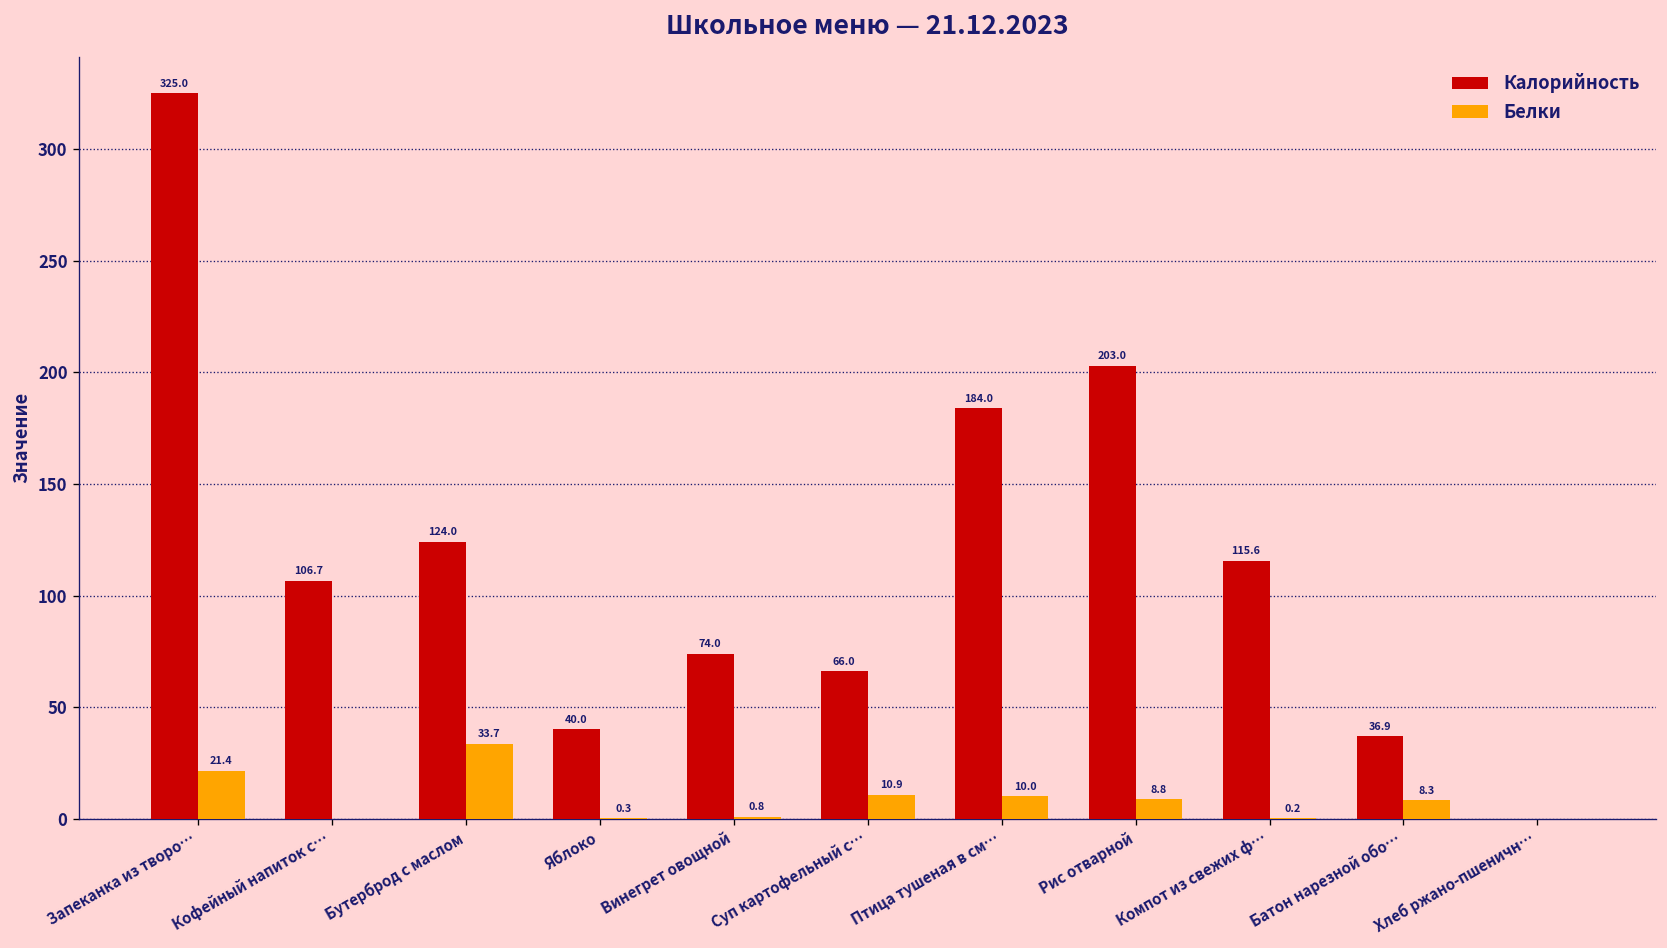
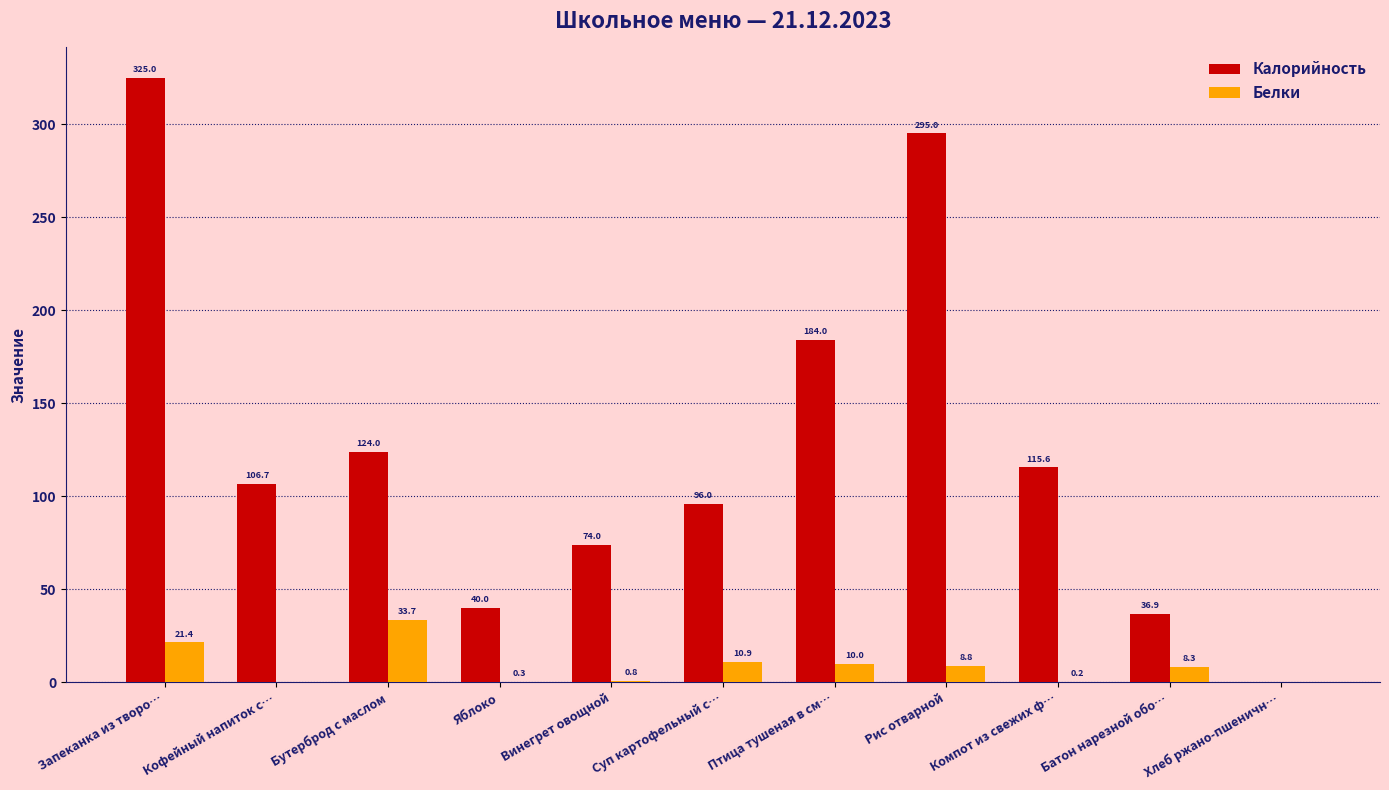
  {
    "Калорийность": {
      "Запеканка из творо…": 325.0,
      "Кофейный напиток с…": 106.7,
      "Бутерброд с маслом": 124.0,
      "Яблоко": 40.0,
      "Винегрет овощной": 74.0,
-     "Суп картофельный с…": 66.0,
+     "Суп картофельный с…": 96.0,
      "Птица тушеная в см…": 184.0,
-     "Рис отварной": 203.0,
+     "Рис отварной": 295.0,
      "Компот из свежих ф…": 115.6,
      "Батон нарезной обо…": 36.9
    },
    "Белки": {
      "Запеканка из творо…": 21.4,
      "Бутерброд с маслом": 33.7,
      "Яблоко": 0.3,
      "Винегрет овощной": 0.8,
      "Суп картофельный с…": 10.9,
      "Птица тушеная в см…": 10.0,
      "Рис отварной": 8.8,
      "Компот из свежих ф…": 0.2,
      "Батон нарезной обо…": 8.3
    }
  }
